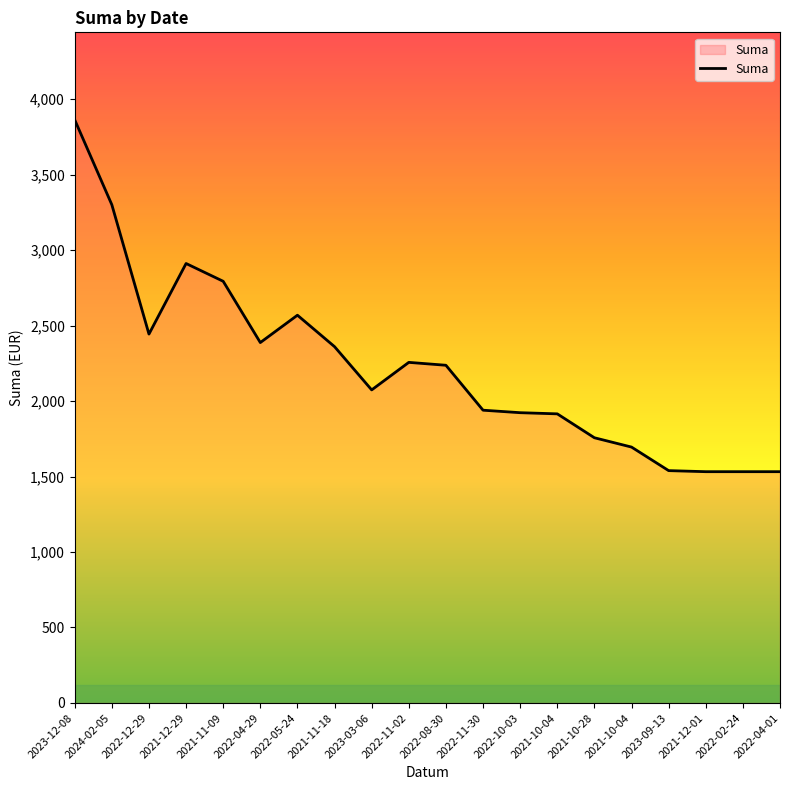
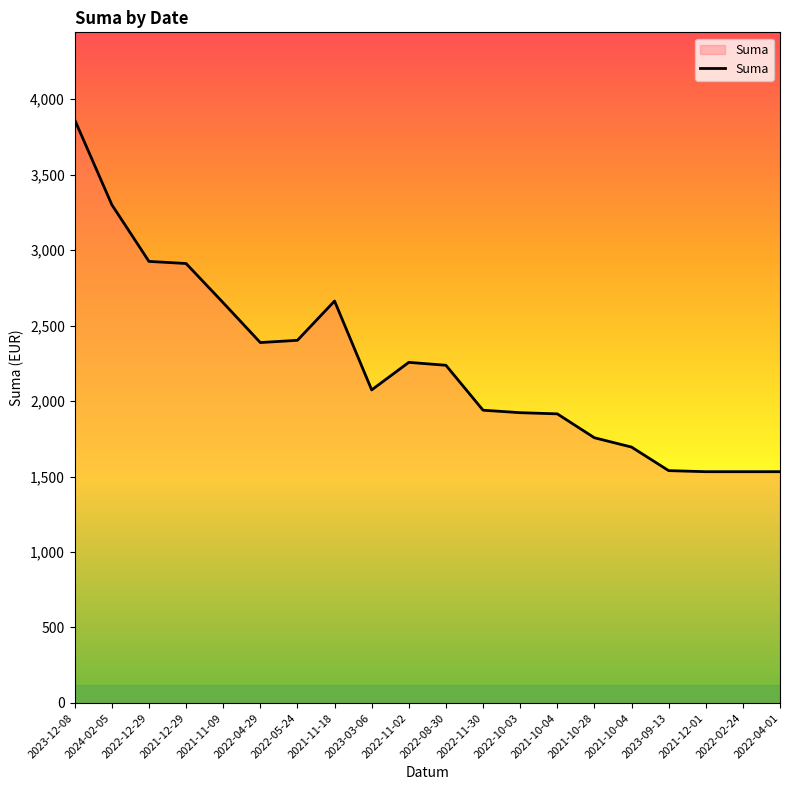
  {
    "2023-12-08": "3,860",
    "2024-02-05": "3,300",
-   "2022-12-29": "2,440",
+   "2022-12-29": "2,920",
    "2021-12-29": "2,910",
-   "2021-11-09": "2,790",
+   "2021-11-09": "2,650",
    "2022-04-29": "2,390",
-   "2022-05-24": "2,570",
-   "2021-11-18": "2,360",
+   "2022-05-24": "2,400",
+   "2021-11-18": "2,660",
    "2023-03-06": "2,070",
    "2022-11-02": "2,260",
    "2022-08-30": "2,240",
    "2022-11-30": "1,940",
    "2022-10-03": "1,920",
    "2021-10-28": "1,760",
    "2023-09-13": "1,540",
    "2021-12-01": "1,530",
    "2022-02-24": "1,530",
    "2022-04-01": "1,530"
  }
